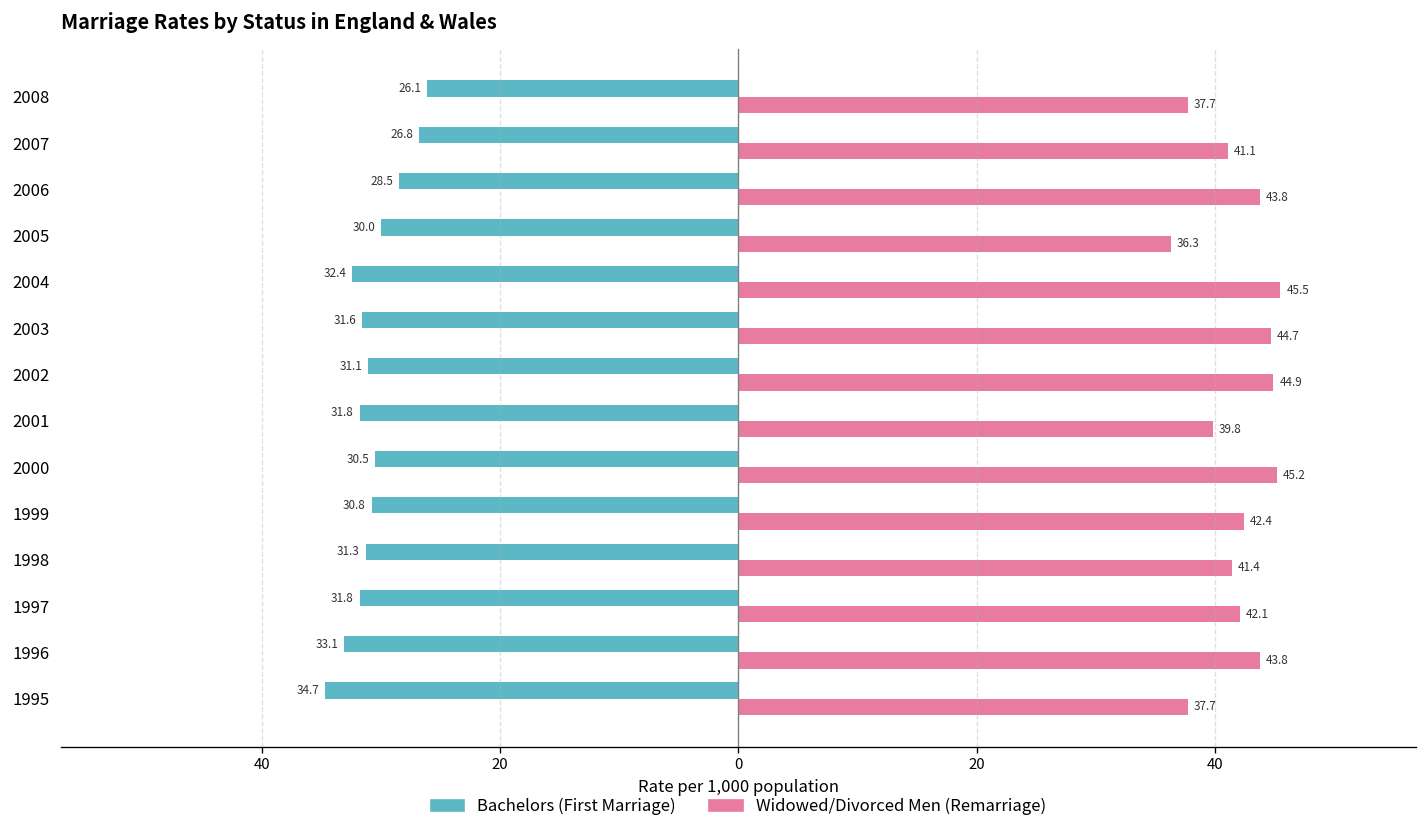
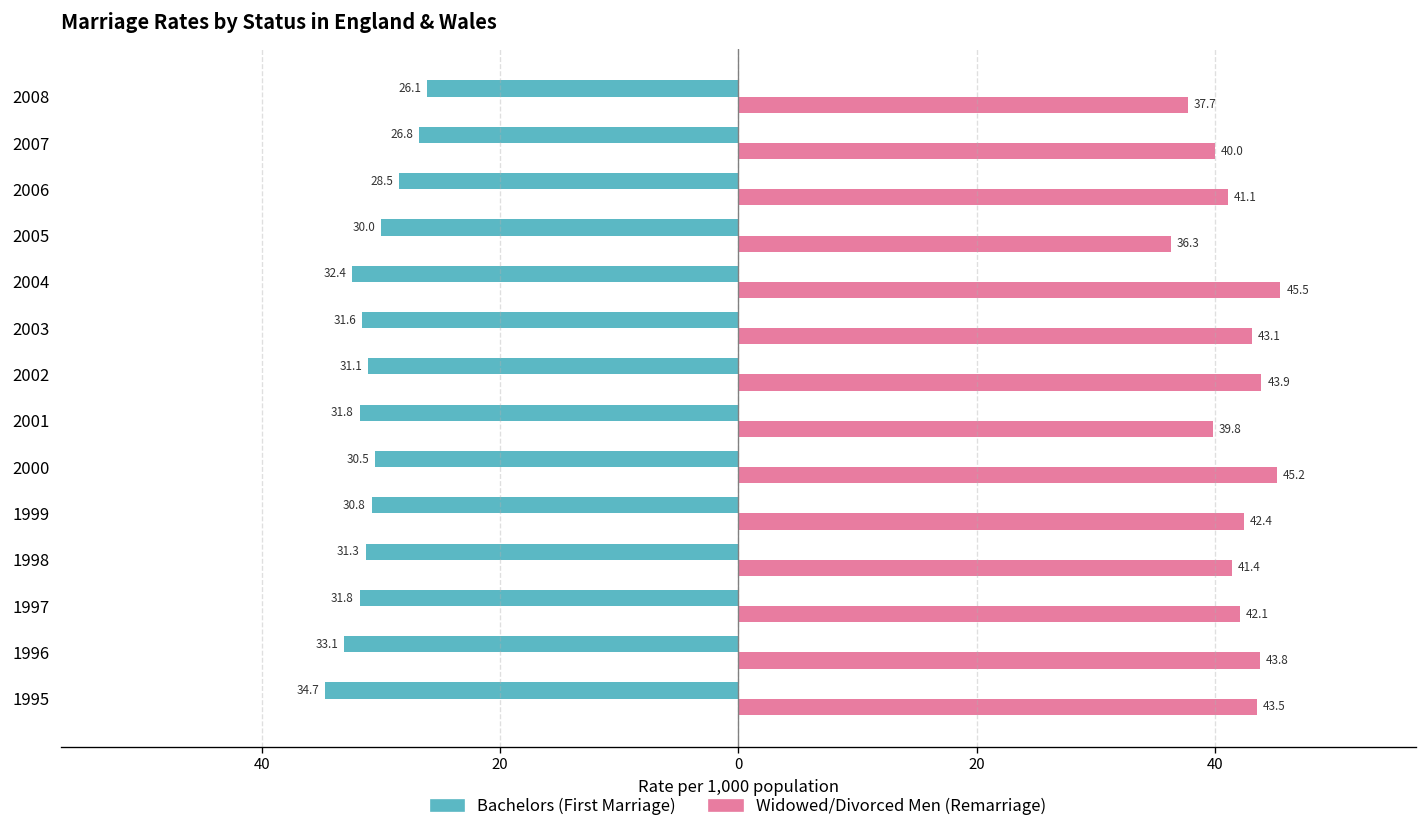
  {
    "Widowed/Divorced Men (Remarriage)": {
      "2008": 37.7,
-     "2007": 41.1,
-     "2006": 43.8,
+     "2007": 40.0,
+     "2006": 41.1,
      "2005": 36.3,
      "2004": 45.5,
-     "2003": 44.7,
-     "2002": 44.9,
+     "2003": 43.1,
+     "2002": 43.9,
      "2001": 39.8,
      "2000": 45.2,
      "1999": 42.4,
      "1998": 41.4,
      "1997": 42.1,
      "1996": 43.8,
-     "1995": 37.7
+     "1995": 43.5
    }
  }
